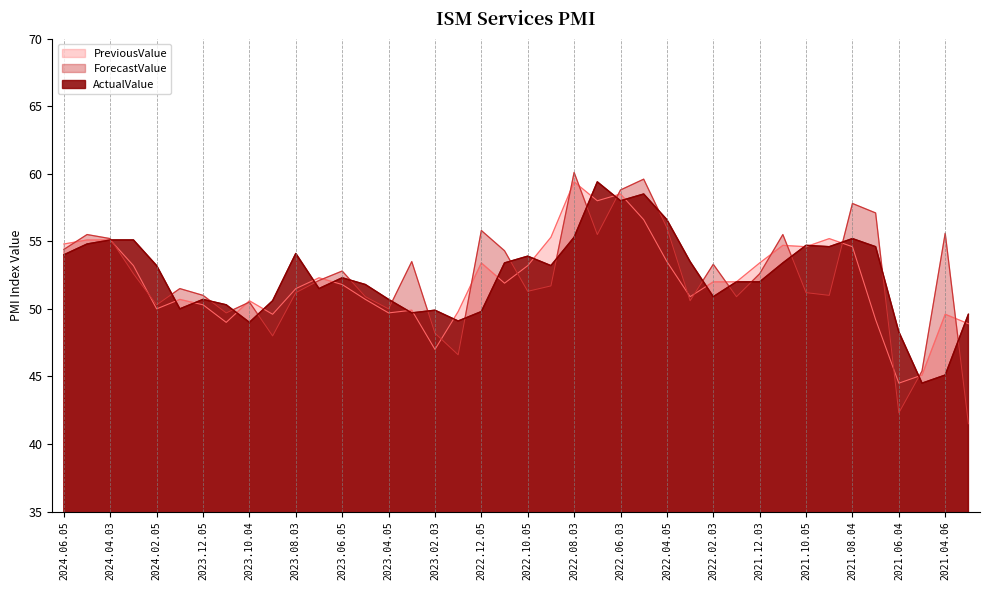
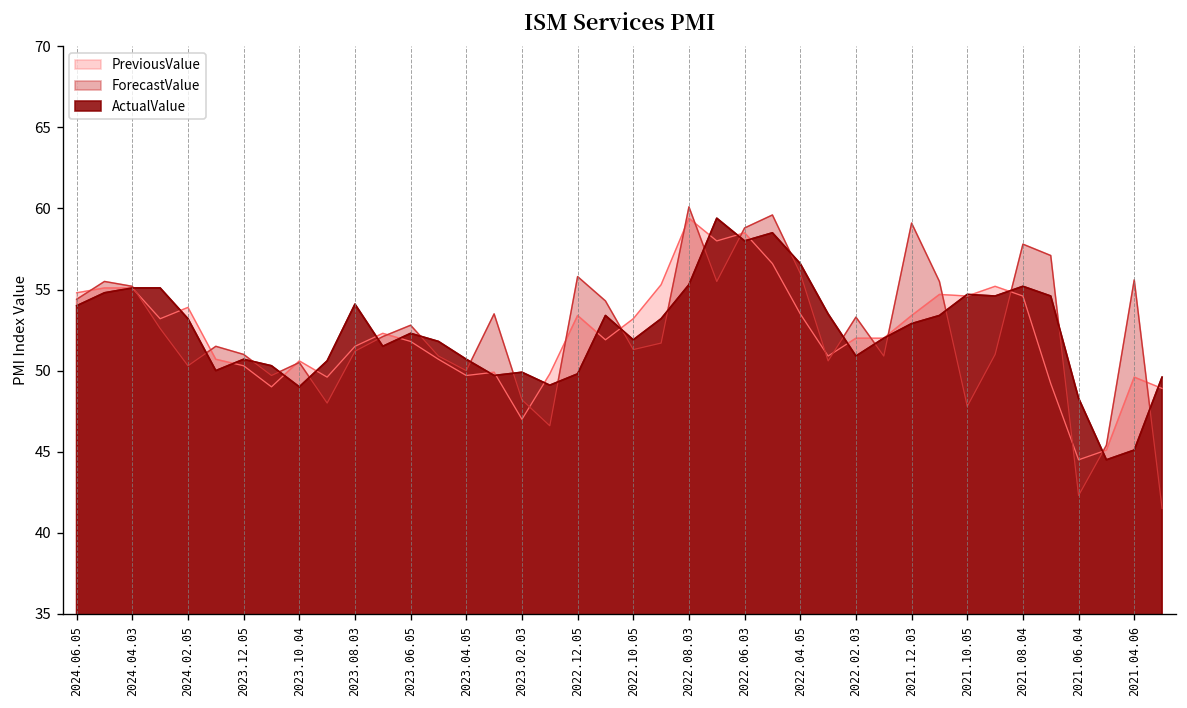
  {
    "PreviousValue": {
      "2024.06.05": 54.8,
-     "2024.02.05": 50.0,
+     "2024.02.05": 53.9,
      "2023.12.05": 50.3,
      "2023.08.03": 51.5,
      "2023.06.05": 51.8,
      "2023.04.05": 49.7,
      "2023.02.03": 47.0,
      "2022.12.05": 53.4,
      "2022.10.05": 53.2,
      "2022.08.03": 59.4,
      "2022.06.03": 58.5,
      "2022.04.05": 53.5,
      "2022.02.03": 52.0,
      "2021.12.03": 53.4,
      "2021.08.04": 54.6,
      "2021.06.04": 44.5,
      "2021.04.06": 49.6
    },
    "ForecastValue": {
      "2024.06.05": 54.4,
      "2024.02.05": 50.3,
      "2023.12.05": 51.0,
      "2023.08.03": 51.2,
      "2023.06.05": 52.8,
      "2023.04.05": 50.0,
      "2023.02.03": 48.2,
      "2022.12.05": 55.8,
      "2022.10.05": 51.3,
      "2022.08.03": 60.1,
      "2022.06.03": 58.8,
      "2022.04.05": 56.0,
      "2022.02.03": 53.3,
-     "2021.12.03": 52.6,
-     "2021.10.05": 51.2,
+     "2021.12.03": 59.1,
+     "2021.10.05": 47.8,
      "2021.08.04": 57.8,
      "2021.06.04": 42.3,
      "2021.04.06": 55.6
    },
    "ActualValue": {
      "2024.06.05": 54.0,
      "2024.02.05": 53.2,
      "2023.12.05": 50.7,
      "2023.10.04": 49.0,
      "2023.08.03": 54.1,
      "2023.06.05": 52.3,
      "2023.04.05": 50.7,
      "2023.02.03": 49.9,
      "2022.12.05": 49.8,
-     "2022.10.05": 53.9,
+     "2022.10.05": 51.9,
      "2022.08.03": 55.3,
      "2022.06.03": 58.0,
      "2022.04.05": 56.6,
      "2022.02.03": 50.9,
-     "2021.12.03": 52.0,
+     "2021.12.03": 52.9,
      "2021.08.04": 55.2,
      "2021.06.04": 48.3,
      "2021.04.06": 45.1
    }
  }
